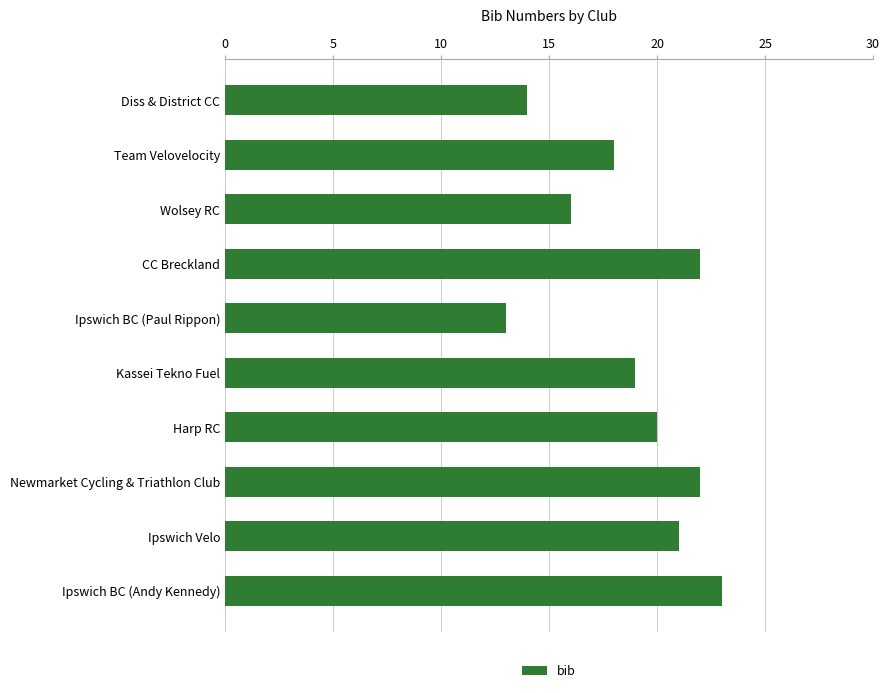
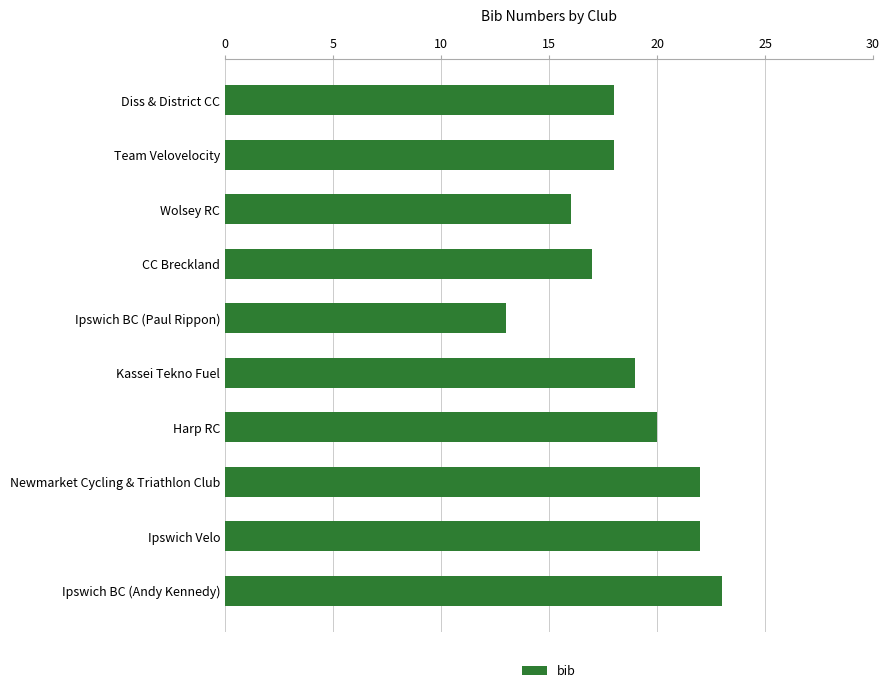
  {
-   "Diss & District CC": 14,
+   "Diss & District CC": 18,
    "Team Velovelocity": 18,
    "Wolsey RC": 16,
-   "CC Breckland": 22,
+   "CC Breckland": 17,
    "Ipswich BC (Paul Rippon)": 13,
    "Kassei Tekno Fuel": 19,
    "Harp RC": 20,
    "Newmarket Cycling & Triathlon Club": 22,
-   "Ipswich Velo": 21,
+   "Ipswich Velo": 22,
    "Ipswich BC (Andy Kennedy)": 23
  }
